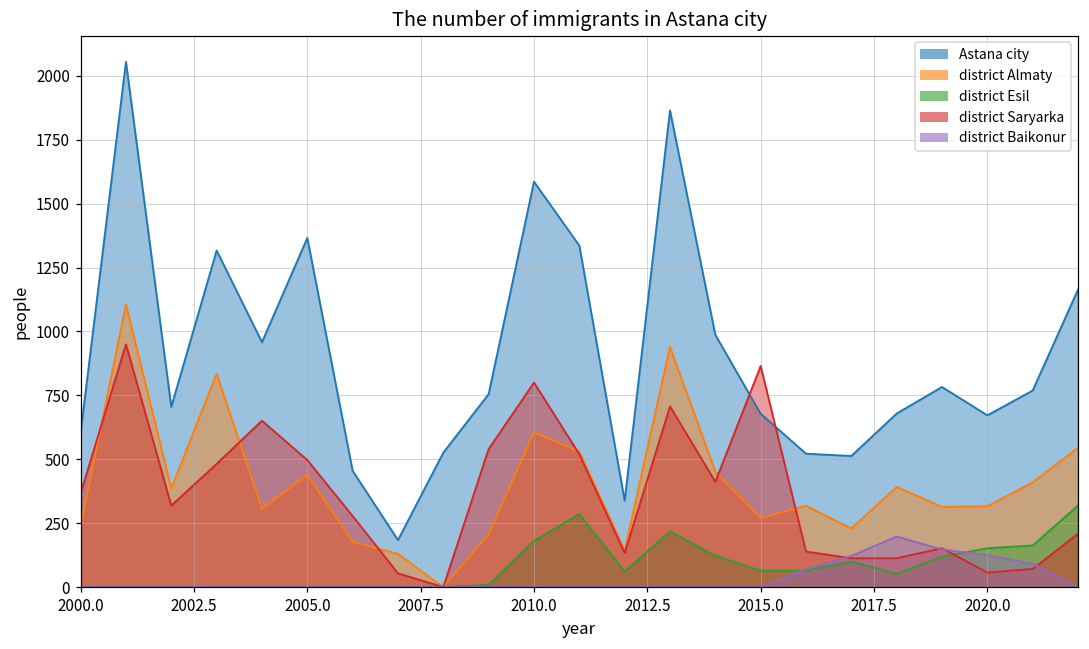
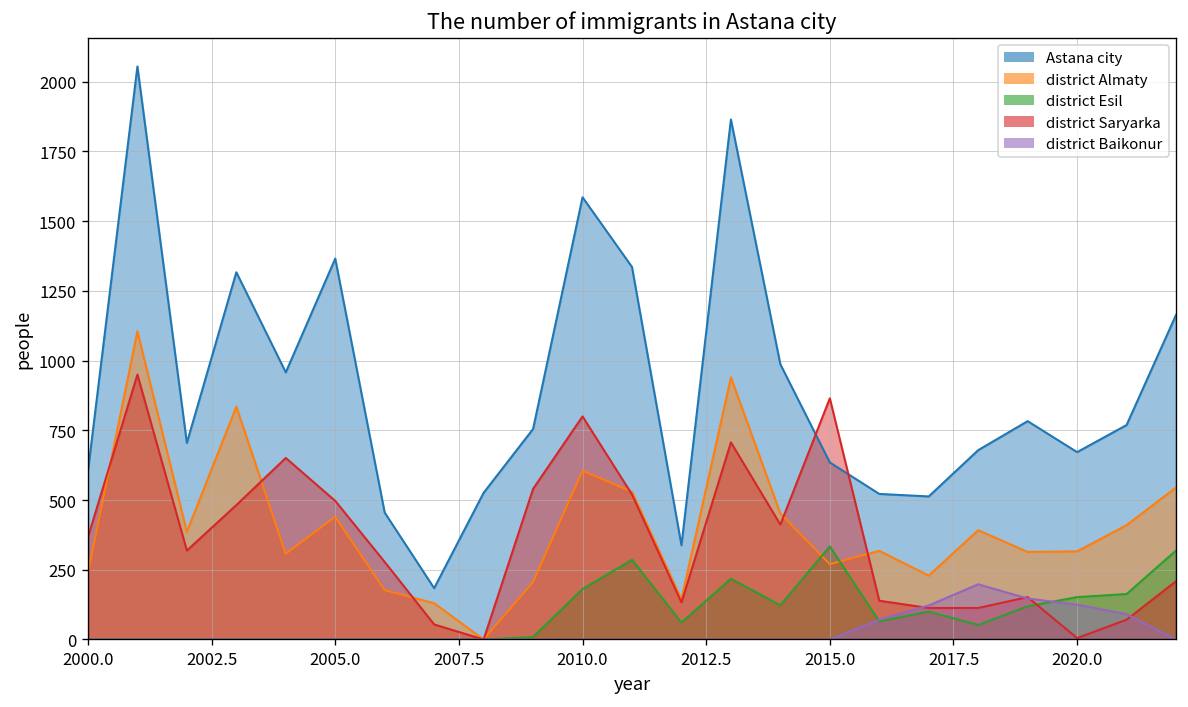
  {
    "Astana city": {
      "2000.0": 600,
      "2005.0": 1370,
      "2010.0": 1590,
-     "2015.0": 680,
+     "2015.0": 640,
      "2020.0": 670
    },
    "district Almaty": {
      "2000.0": 240,
      "2005.0": 440,
      "2010.0": 610,
      "2015.0": 270,
      "2020.0": 320
    },
    "district Esil": {
      "2010.0": 180,
-     "2015.0": 60,
+     "2015.0": 330,
      "2020.0": 150
    },
    "district Saryarka": {
      "2000.0": 370,
      "2005.0": 500,
      "2010.0": 800,
      "2015.0": 870,
-     "2020.0": 60
+     "2020.0": 10
    },
    "district Baikonur": {
      "2010.0": 0,
      "2015.0": 0,
      "2020.0": 130
    }
  }
